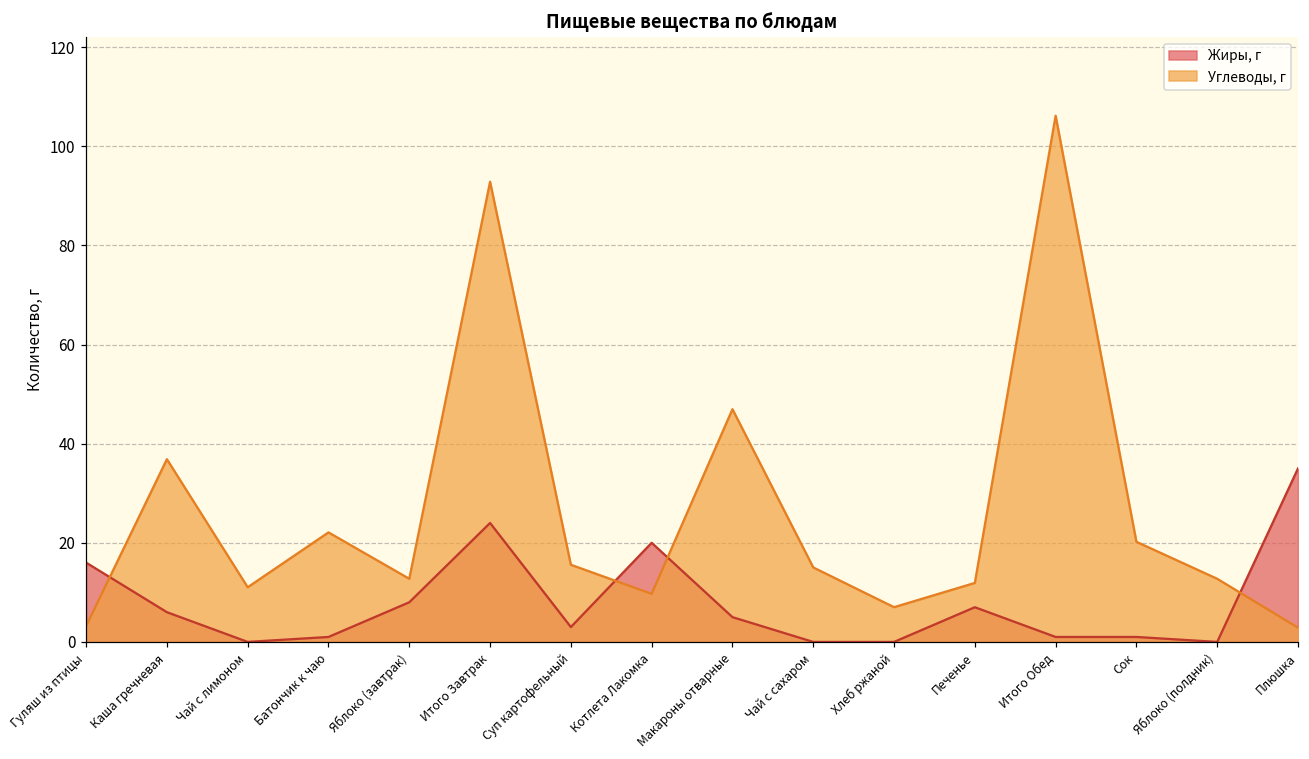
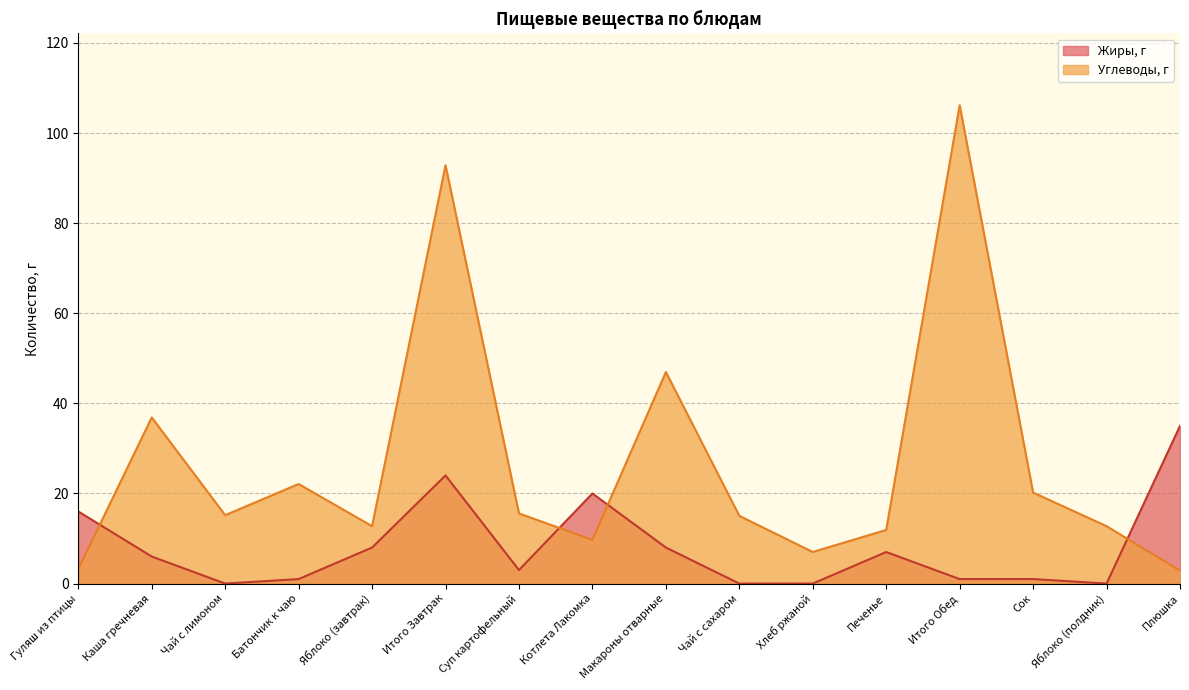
  {
    "Жиры, г": {
      "Гуляш из птицы": 16,
      "Каша гречневая": 6,
      "Чай с лимоном": 0,
      "Батончик к чаю": 1,
      "Яблоко (завтрак)": 8,
      "Итого Завтрак": 24,
      "Суп картофельный": 3,
      "Котлета Лакомка": 20,
-     "Макароны отварные": 5,
+     "Макароны отварные": 8,
      "Чай с сахаром": 0,
      "Хлеб ржаной": 0,
      "Печенье": 7,
      "Итого Обед": 1,
      "Сок": 1,
      "Яблоко (полдник)": 0,
      "Плюшка": 35
    },
    "Углеводы, г": {
      "Гуляш из птицы": 3,
      "Каша гречневая": 37,
-     "Чай с лимоном": 11,
+     "Чай с лимоном": 15,
      "Батончик к чаю": 22,
      "Яблоко (завтрак)": 13,
      "Итого Завтрак": 93,
      "Суп картофельный": 16,
      "Котлета Лакомка": 10,
      "Макароны отварные": 47,
      "Чай с сахаром": 15,
      "Хлеб ржаной": 7,
      "Печенье": 12,
      "Итого Обед": 106,
      "Сок": 20,
      "Яблоко (полдник)": 13,
      "Плюшка": 3
    }
  }
